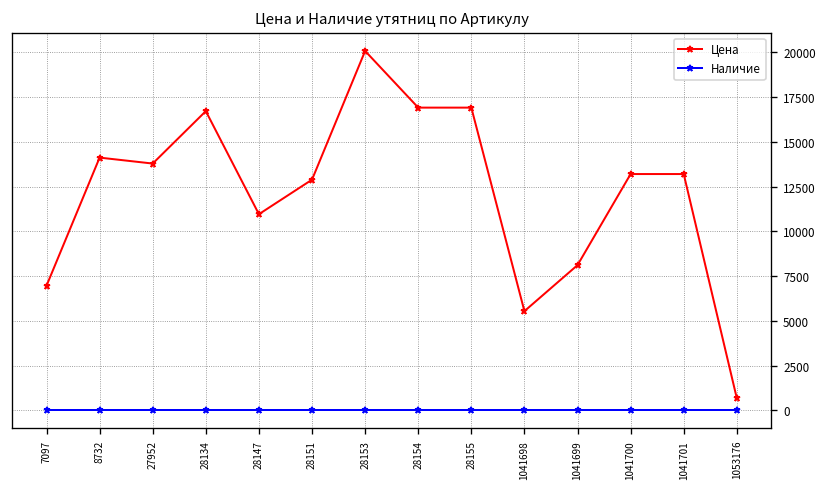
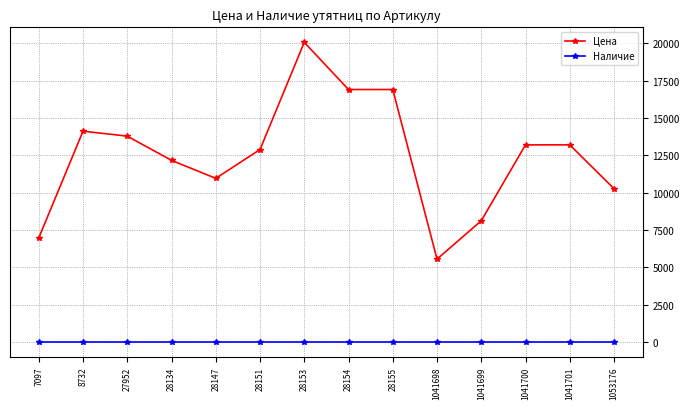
  {
    "Цена": {
      "7097": 7000,
      "8732": 14100,
      "27952": 13800,
-     "28134": 16700,
+     "28134": 12200,
      "28147": 11000,
      "28151": 12900,
      "28153": 20100,
      "28154": 16900,
      "28155": 16900,
      "1041698": 5500,
      "1041699": 8100,
      "1041700": 13200,
      "1041701": 13200,
-     "1053176": 700
+     "1053176": 10300
    },
    "Наличие": {
      "7097": 0,
      "8732": 0,
      "27952": 0,
      "28134": 0,
      "28147": 0,
      "28151": 0,
      "28153": 0,
      "28154": 0,
      "28155": 0,
      "1041698": 0,
      "1041699": 0,
      "1041700": 0,
      "1041701": 0,
      "1053176": 0
    }
  }
